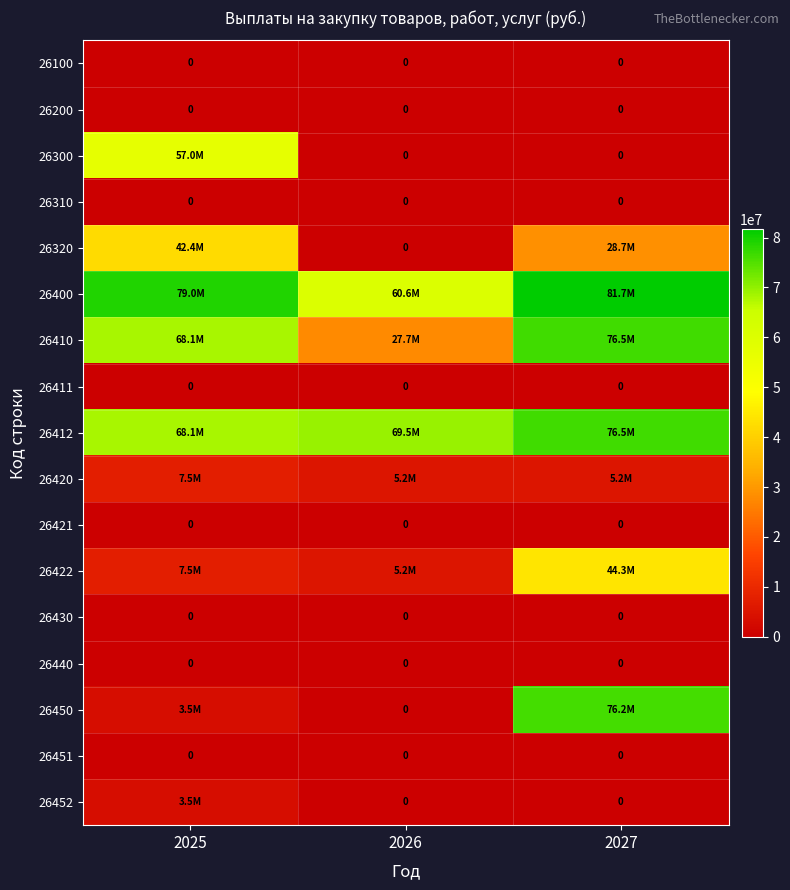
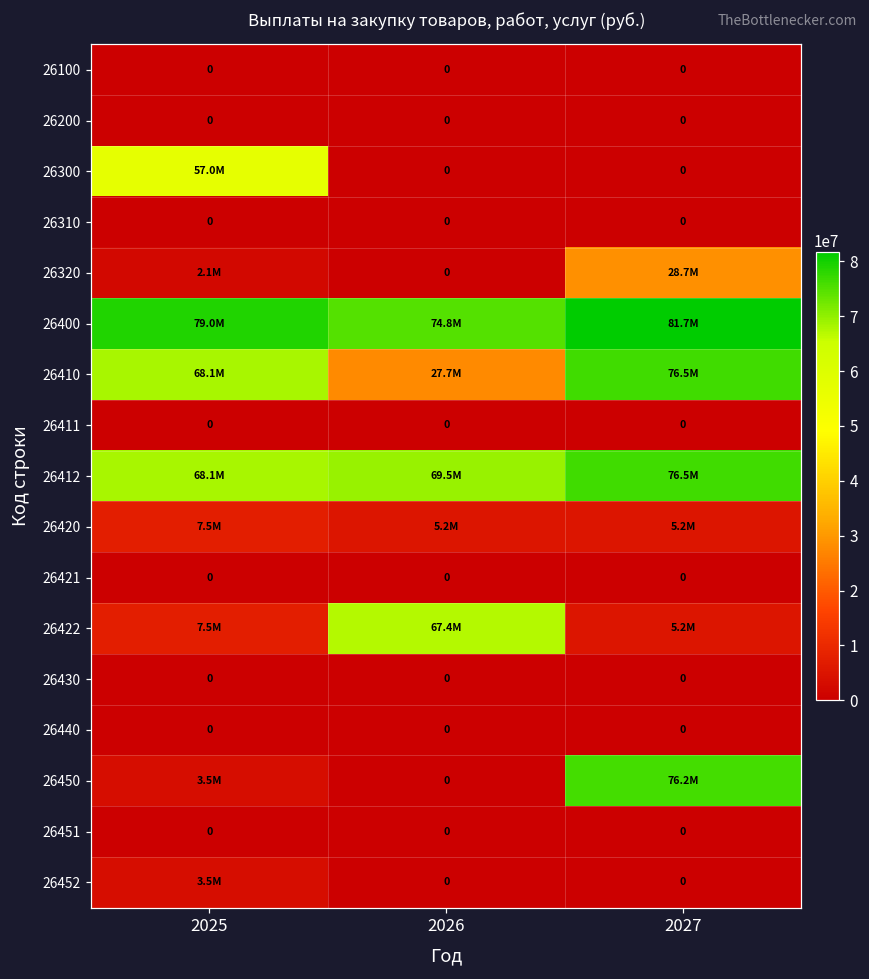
  {
    "26100": {
      "2025": "0",
      "2026": "0",
      "2027": "0"
    },
    "26200": {
      "2025": "0",
      "2026": "0",
      "2027": "0"
    },
    "26300": {
      "2025": "57.0M",
      "2026": "0",
      "2027": "0"
    },
    "26310": {
      "2025": "0",
      "2026": "0",
      "2027": "0"
    },
    "26320": {
-     "2025": "42.4M",
+     "2025": "2.1M",
      "2026": "0",
      "2027": "28.7M"
    },
    "26400": {
      "2025": "79.0M",
-     "2026": "60.6M",
+     "2026": "74.8M",
      "2027": "81.7M"
    },
    "26410": {
      "2025": "68.1M",
      "2026": "27.7M",
      "2027": "76.5M"
    },
    "26411": {
      "2025": "0",
      "2026": "0",
      "2027": "0"
    },
    "26412": {
      "2025": "68.1M",
      "2026": "69.5M",
      "2027": "76.5M"
    },
    "26420": {
      "2025": "7.5M",
      "2026": "5.2M",
      "2027": "5.2M"
    },
    "26421": {
      "2025": "0",
      "2026": "0",
      "2027": "0"
    },
    "26422": {
      "2025": "7.5M",
-     "2026": "5.2M",
-     "2027": "44.3M"
+     "2026": "67.4M",
+     "2027": "5.2M"
    },
    "26430": {
      "2025": "0",
      "2026": "0",
      "2027": "0"
    },
    "26440": {
      "2025": "0",
      "2026": "0",
      "2027": "0"
    },
    "26450": {
      "2025": "3.5M",
      "2026": "0",
      "2027": "76.2M"
    },
    "26451": {
      "2025": "0",
      "2026": "0",
      "2027": "0"
    },
    "26452": {
      "2025": "3.5M",
      "2026": "0",
      "2027": "0"
    }
  }
